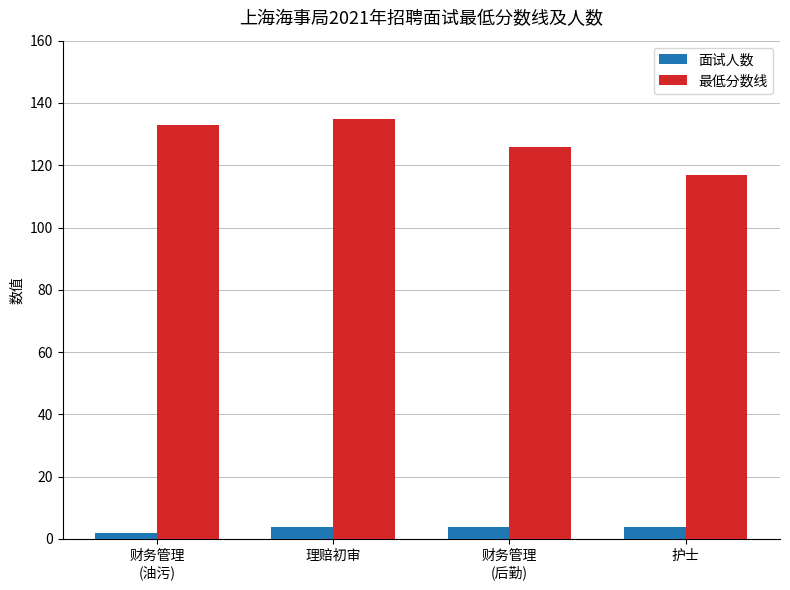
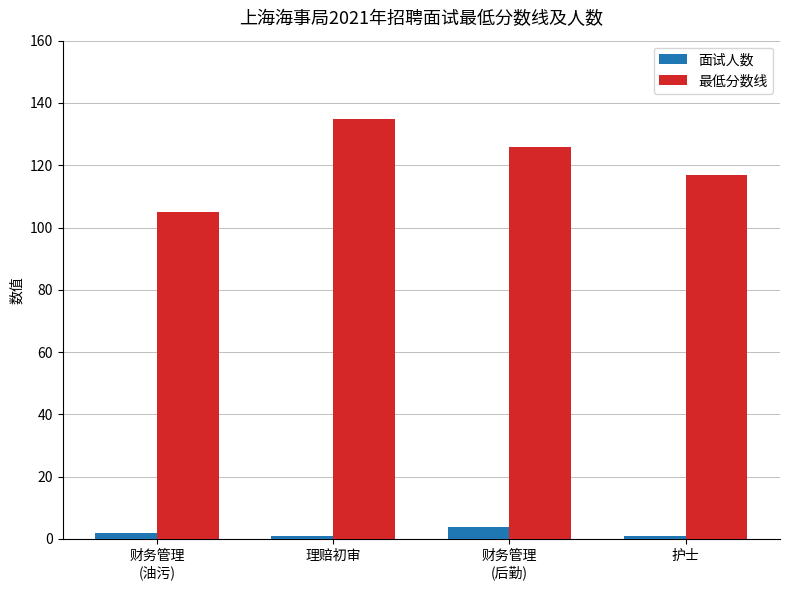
  {
    "面试人数": {
      "财务管理 (油污)": 2,
-     "理赔初审": 4,
+     "理赔初审": 1,
      "财务管理 (后勤)": 4,
-     "护士": 4
+     "护士": 1
    },
    "最低分数线": {
-     "财务管理 (油污)": 133,
+     "财务管理 (油污)": 105,
      "理赔初审": 135,
      "财务管理 (后勤)": 126,
      "护士": 117
    }
  }
